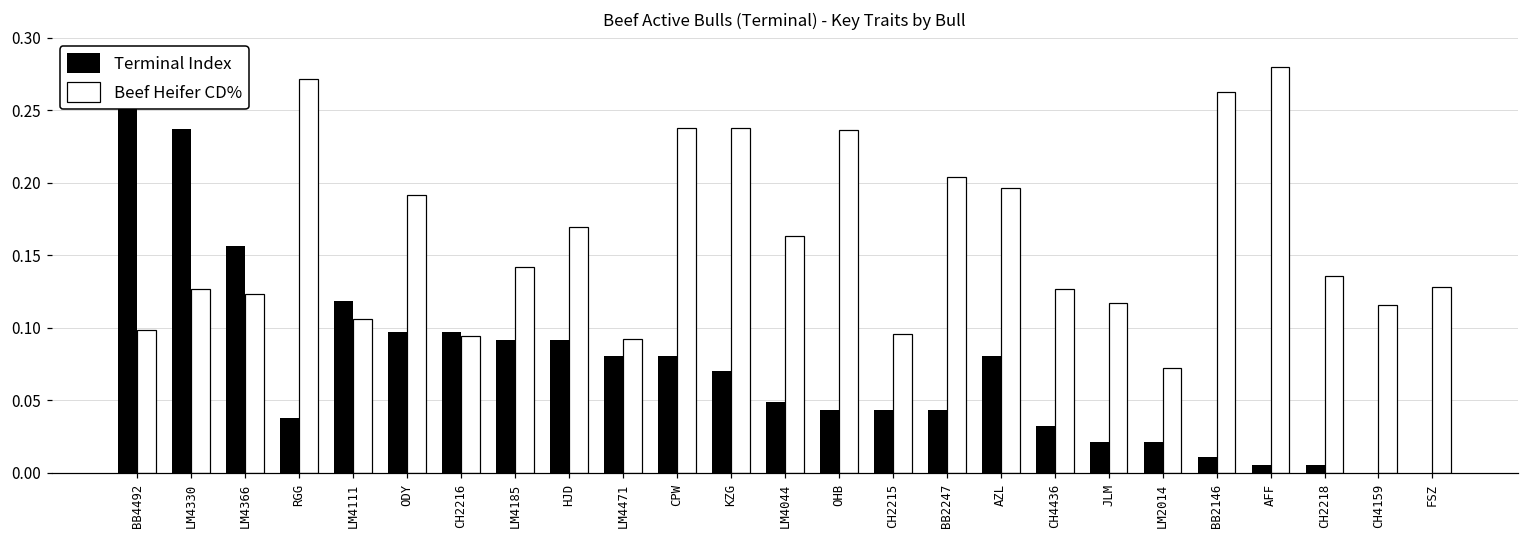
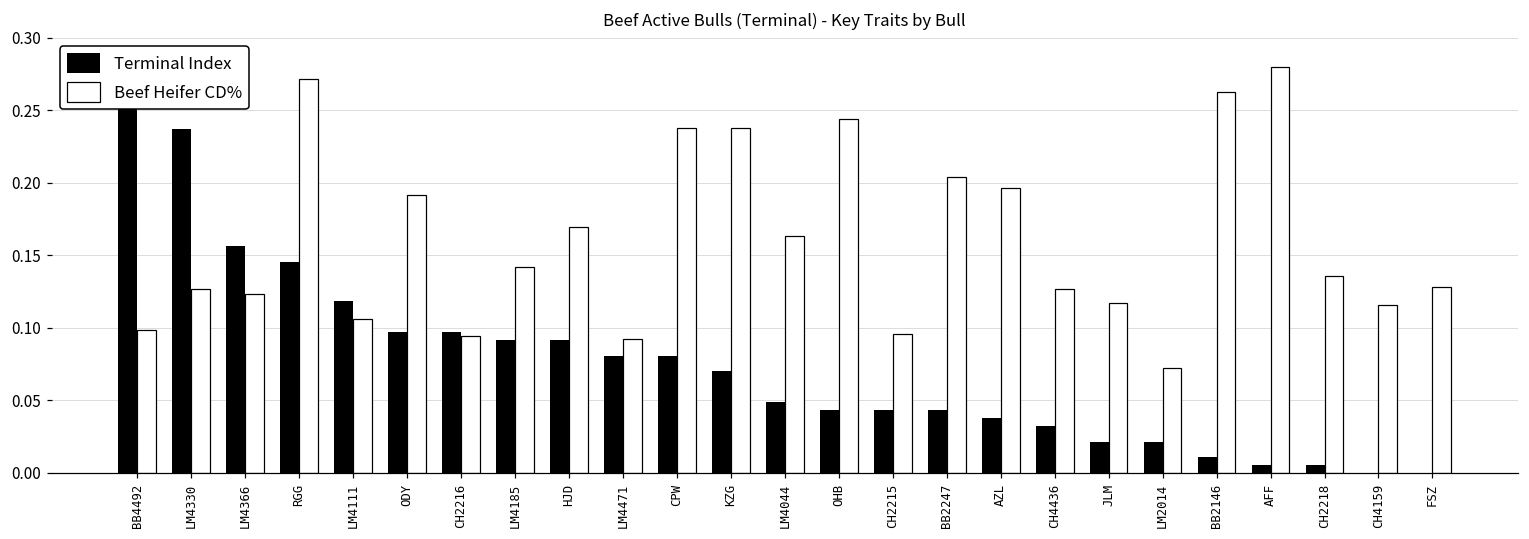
  {
    "Terminal Index": {
      "LM4330": 0.237,
      "LM4366": 0.156,
-     "RGG": 0.038,
+     "RGG": 0.145,
      "LM4111": 0.118,
      "ODY": 0.097,
      "CH2216": 0.097,
      "LM4185": 0.092,
      "HJD": 0.092,
      "LM4471": 0.081,
      "CPW": 0.081,
      "KZG": 0.070,
      "LM4044": 0.048,
      "OHB": 0.043,
      "CH2215": 0.043,
      "BB2247": 0.043,
-     "AZL": 0.081,
+     "AZL": 0.038,
      "CH4436": 0.032,
      "JLM": 0.022,
      "LM2014": 0.022,
      "BB2146": 0.011,
      "AFF": 0.005,
      "CH2218": 0.005,
      "CH4159": 0.000,
      "FSZ": 0.000
    },
    "Beef Heifer CD%": {
      "BB4492": 0.098,
      "LM4330": 0.127,
      "LM4366": 0.123,
      "RGG": 0.271,
      "LM4111": 0.106,
      "ODY": 0.192,
      "CH2216": 0.095,
      "LM4185": 0.142,
      "HJD": 0.169,
      "LM4471": 0.092,
      "CPW": 0.238,
      "KZG": 0.238,
      "LM4044": 0.163,
-     "OHB": 0.236,
+     "OHB": 0.244,
      "CH2215": 0.096,
      "BB2247": 0.204,
      "AZL": 0.197,
      "CH4436": 0.127,
      "JLM": 0.117,
      "LM2014": 0.072,
      "BB2146": 0.263,
      "AFF": 0.280,
      "CH2218": 0.136,
      "CH4159": 0.116,
      "FSZ": 0.128
    }
  }
